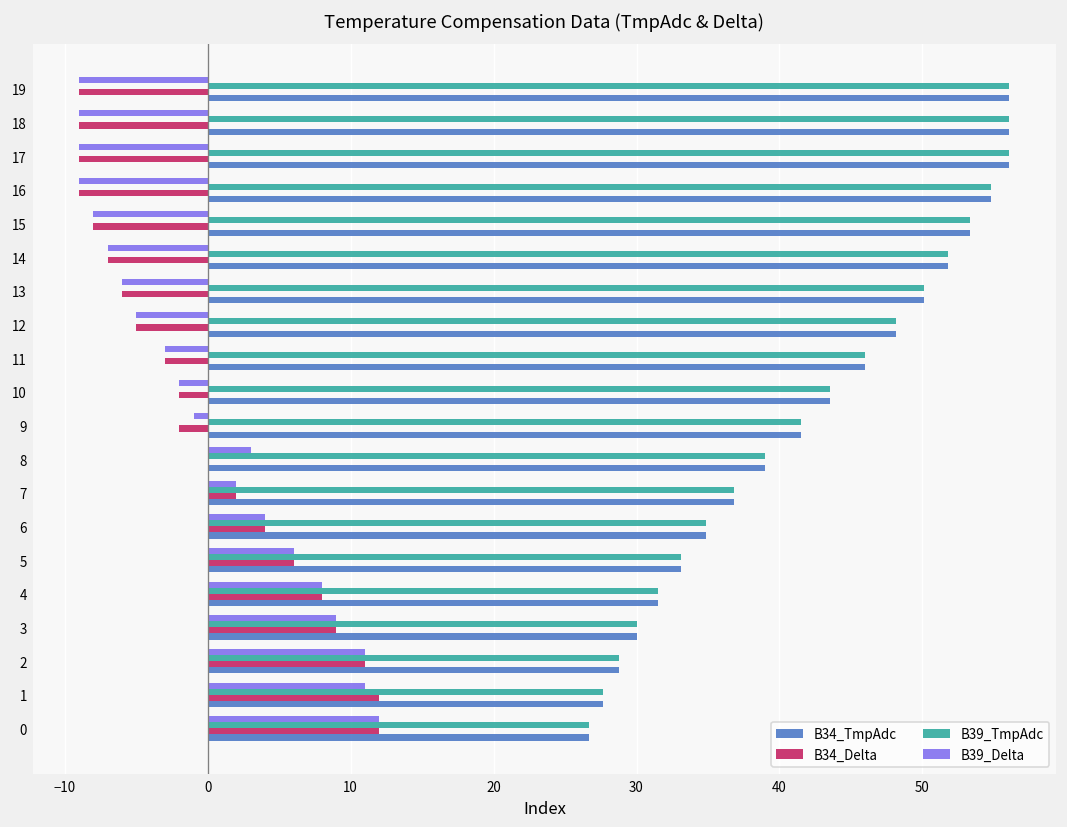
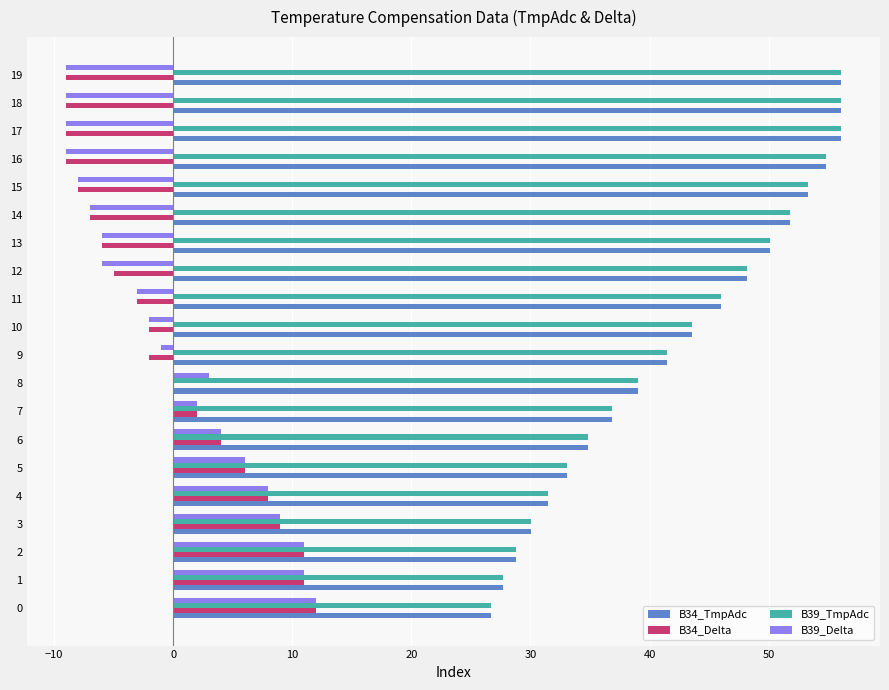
  {
    "B34_TmpAdc": {
      "19": 56,
      "18": 56,
      "17": 56,
      "16": 55,
      "15": 53.3,
      "14": 52,
      "13": 50,
      "12": 48,
      "11": 46,
      "10": 43.5,
      "9": 41.5,
      "8": 39,
      "7": 37,
      "6": 35,
      "5": 33,
      "4": 31.5,
      "3": 30,
      "2": 29,
      "1": 27.7,
      "0": 26.7
    },
    "B34_Delta": {
      "19": -9,
      "18": -9,
      "17": -9,
      "16": -9,
      "15": -8,
      "14": -7,
      "13": -6,
      "12": -5,
      "11": -3,
      "10": -2,
      "9": -2,
      "8": 0,
      "7": 2,
      "6": 4,
      "5": 6,
      "4": 8,
      "3": 9,
      "2": 11,
-     "1": 12,
+     "1": 11,
      "0": 12
    },
    "B39_TmpAdc": {
      "19": 56,
      "18": 56,
      "17": 56,
      "16": 55,
      "15": 53.3,
      "14": 52,
      "13": 50,
      "12": 48,
      "11": 46,
      "10": 43.5,
      "9": 41.5,
      "8": 39,
      "7": 37,
      "6": 35,
      "5": 33,
      "4": 31.5,
      "3": 30,
      "2": 29,
      "1": 27.7,
      "0": 26.7
    },
    "B39_Delta": {
      "19": -9,
      "18": -9,
      "17": -9,
      "16": -9,
      "15": -8,
      "14": -7,
      "13": -6,
-     "12": -5,
+     "12": -6,
      "11": -3,
      "10": -2,
      "9": -1,
      "8": 3,
      "7": 2,
      "6": 4,
      "5": 6,
      "4": 8,
      "3": 9,
      "2": 11,
      "1": 11,
      "0": 12
    }
  }
